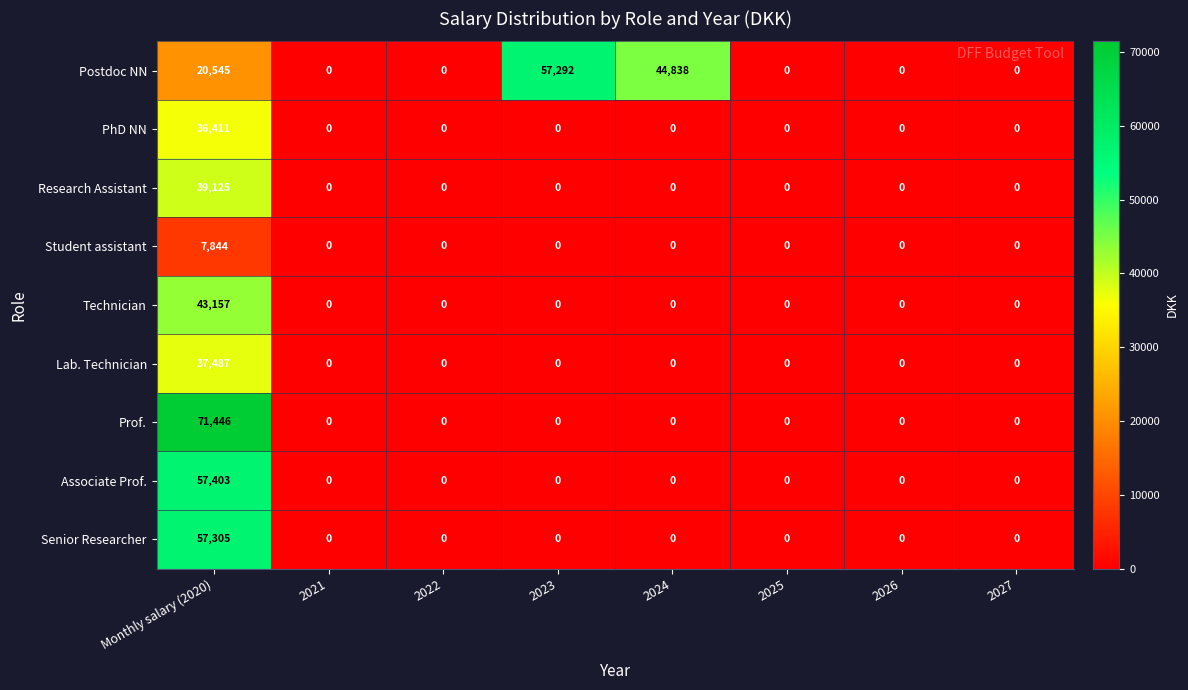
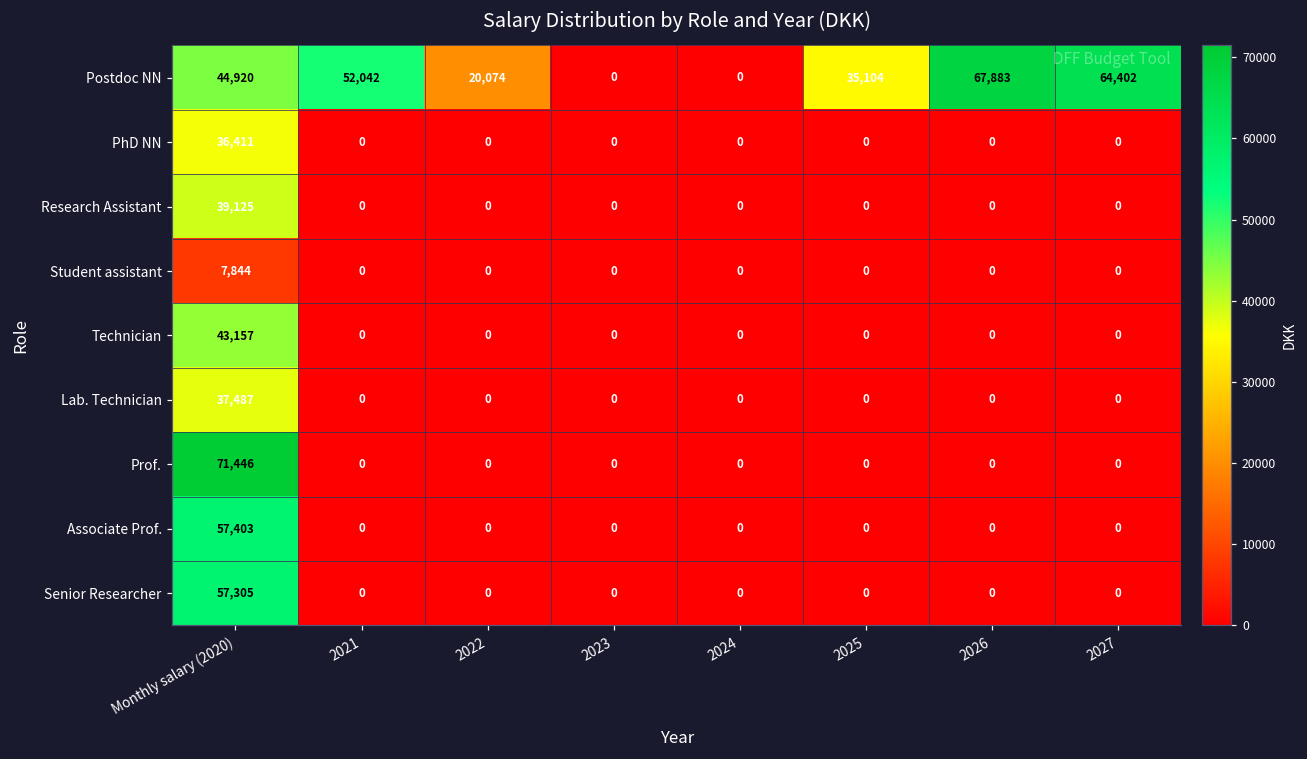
  {
    "Postdoc NN": {
-     "Monthly salary (2020)": "20,545",
-     "2021": "0",
-     "2022": "0",
-     "2023": "57,292",
-     "2024": "44,838",
-     "2025": "0",
-     "2026": "0",
-     "2027": "0"
+     "Monthly salary (2020)": "44,920",
+     "2021": "52,042",
+     "2022": "20,074",
+     "2023": "0",
+     "2024": "0",
+     "2025": "35,104",
+     "2026": "67,883",
+     "2027": "64,402"
    },
    "PhD NN": {
      "Monthly salary (2020)": "36,411",
      "2021": "0",
      "2022": "0",
      "2023": "0",
      "2024": "0",
      "2025": "0",
      "2026": "0",
      "2027": "0"
    },
    "Research Assistant": {
      "Monthly salary (2020)": "39,125",
      "2021": "0",
      "2022": "0",
      "2023": "0",
      "2024": "0",
      "2025": "0",
      "2026": "0",
      "2027": "0"
    },
    "Student assistant": {
      "Monthly salary (2020)": "7,844",
      "2021": "0",
      "2022": "0",
      "2023": "0",
      "2024": "0",
      "2025": "0",
      "2026": "0",
      "2027": "0"
    },
    "Technician": {
      "Monthly salary (2020)": "43,157",
      "2021": "0",
      "2022": "0",
      "2023": "0",
      "2024": "0",
      "2025": "0",
      "2026": "0",
      "2027": "0"
    },
    "Lab. Technician": {
      "Monthly salary (2020)": "37,487",
      "2021": "0",
      "2022": "0",
      "2023": "0",
      "2024": "0",
      "2025": "0",
      "2026": "0",
      "2027": "0"
    },
    "Prof.": {
      "Monthly salary (2020)": "71,446",
      "2021": "0",
      "2022": "0",
      "2023": "0",
      "2024": "0",
      "2025": "0",
      "2026": "0",
      "2027": "0"
    },
    "Associate Prof.": {
      "Monthly salary (2020)": "57,403",
      "2021": "0",
      "2022": "0",
      "2023": "0",
      "2024": "0",
      "2025": "0",
      "2026": "0",
      "2027": "0"
    },
    "Senior Researcher": {
      "Monthly salary (2020)": "57,305",
      "2021": "0",
      "2022": "0",
      "2023": "0",
      "2024": "0",
      "2025": "0",
      "2026": "0",
      "2027": "0"
    }
  }
